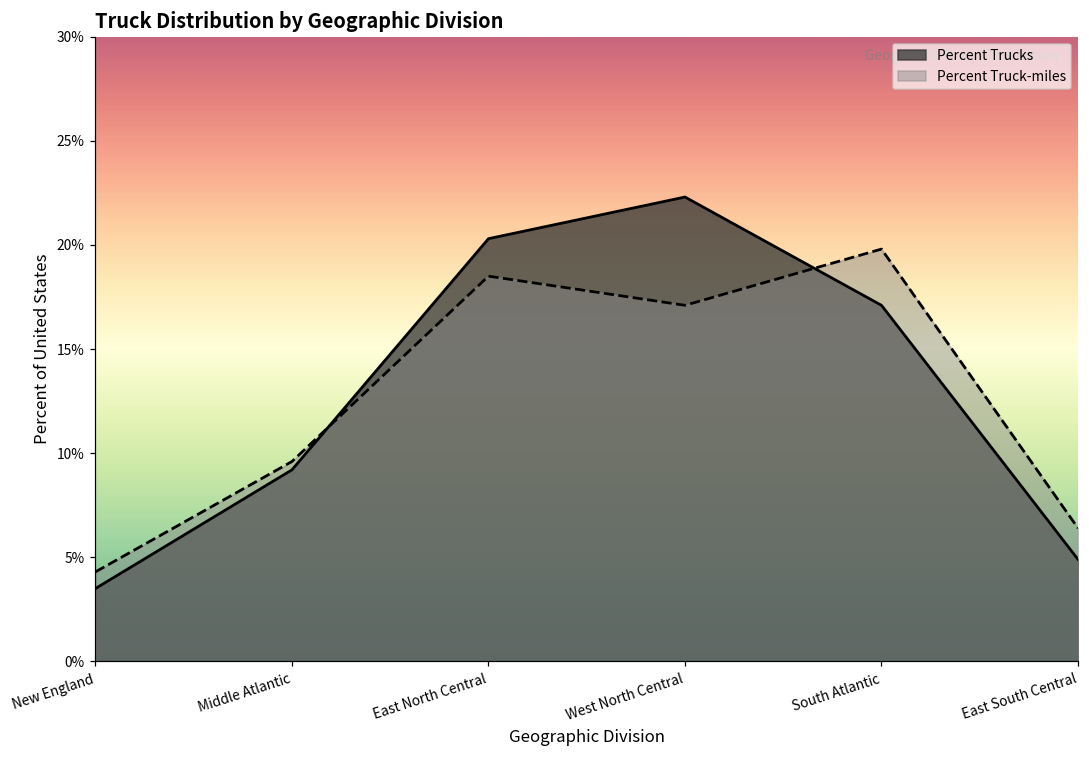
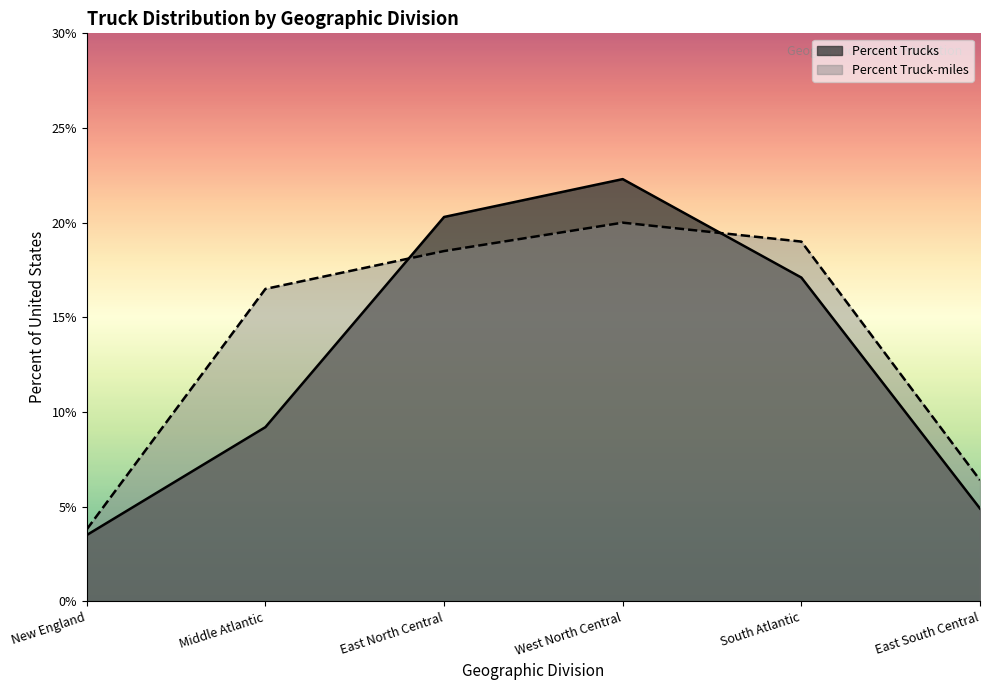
  {
    "Percent Trucks": {
      "New England": "3.5%",
      "Middle Atlantic": "9.2%",
      "East North Central": "20.3%",
      "West North Central": "22.3%",
      "South Atlantic": "17.1%",
      "East South Central": "4.9%"
    },
    "Percent Truck-miles": {
-     "New England": "4.3%",
-     "Middle Atlantic": "9.6%",
+     "New England": "3.8%",
+     "Middle Atlantic": "16.5%",
      "East North Central": "18.5%",
-     "West North Central": "17.1%",
-     "South Atlantic": "19.8%",
+     "West North Central": "20.0%",
+     "South Atlantic": "19.0%",
      "East South Central": "6.4%"
    }
  }
